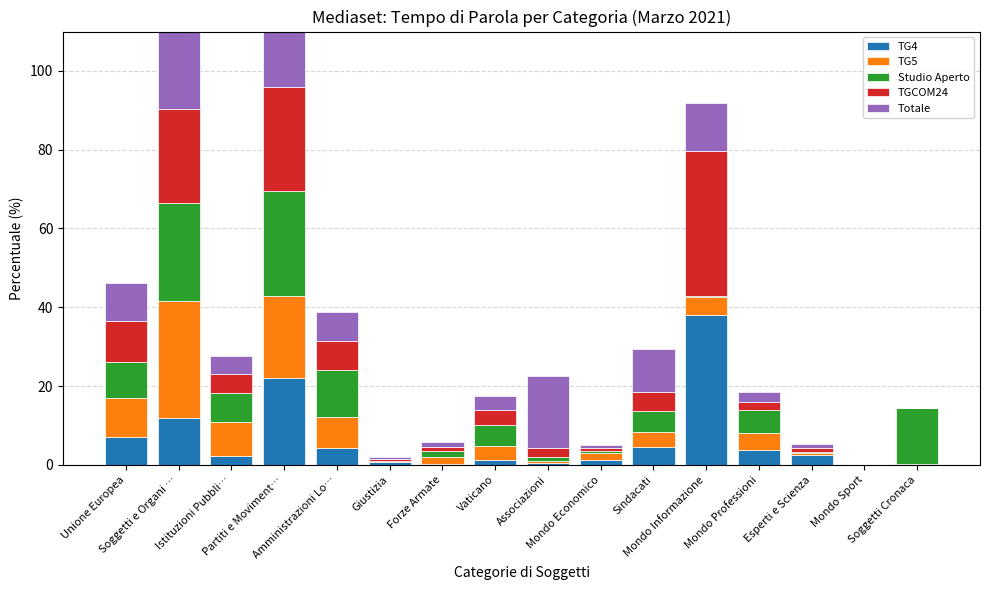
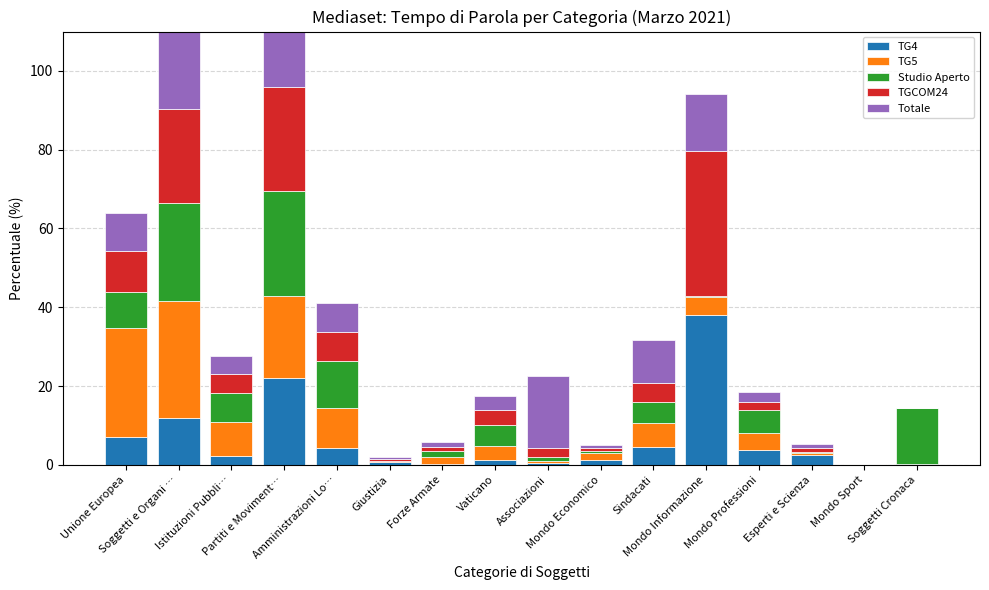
  {
    "TG4": {
      "Unione Europea": 7,
      "Soggetti e Organi …": 12,
      "Istituzioni Pubbli…": 2,
      "Partiti e Moviment…": 22,
      "Amministrazioni Lo…": 4,
      "Giustizia": 1,
      "Vaticano": 1,
      "Mondo Economico": 1,
      "Sindacati": 4,
      "Mondo Informazione": 38,
      "Mondo Professioni": 4,
      "Esperti e Scienza": 3,
      "Mondo Sport": 0
    },
    "TG5": {
-     "Unione Europea": 10,
+     "Unione Europea": 28,
      "Soggetti e Organi …": 30,
      "Istituzioni Pubbli…": 9,
      "Partiti e Moviment…": 21,
-     "Amministrazioni Lo…": 8,
+     "Amministrazioni Lo…": 10,
      "Forze Armate": 2,
      "Vaticano": 4,
      "Mondo Economico": 2,
-     "Sindacati": 4,
+     "Sindacati": 6,
      "Mondo Informazione": 5,
      "Mondo Professioni": 4,
      "Soggetti Cronaca": 0
    },
    "Studio Aperto": {
      "Unione Europea": 9,
      "Soggetti e Organi …": 25,
      "Istituzioni Pubbli…": 7,
      "Partiti e Moviment…": 27,
      "Amministrazioni Lo…": 12,
      "Forze Armate": 1,
      "Vaticano": 5,
      "Associazioni": 1,
      "Mondo Economico": 1,
      "Sindacati": 5,
      "Mondo Professioni": 6,
      "Mondo Sport": 0,
      "Soggetti Cronaca": 14
    },
    "TGCOM24": {
      "Unione Europea": 10,
      "Soggetti e Organi …": 24,
      "Istituzioni Pubbli…": 5,
      "Partiti e Moviment…": 26,
      "Amministrazioni Lo…": 7,
      "Forze Armate": 1,
      "Vaticano": 4,
      "Associazioni": 2,
      "Mondo Economico": 1,
      "Sindacati": 5,
      "Mondo Informazione": 37,
      "Mondo Professioni": 2,
      "Esperti e Scienza": 1,
      "Soggetti Cronaca": 0
    },
    "Totale": {
      "Unione Europea": 10,
      "Istituzioni Pubbli…": 5,
      "Amministrazioni Lo…": 7,
      "Forze Armate": 1,
      "Vaticano": 4,
      "Associazioni": 18,
      "Mondo Economico": 1,
      "Sindacati": 11,
-     "Mondo Informazione": 12,
+     "Mondo Informazione": 14,
      "Mondo Professioni": 3,
      "Esperti e Scienza": 1
    }
  }
